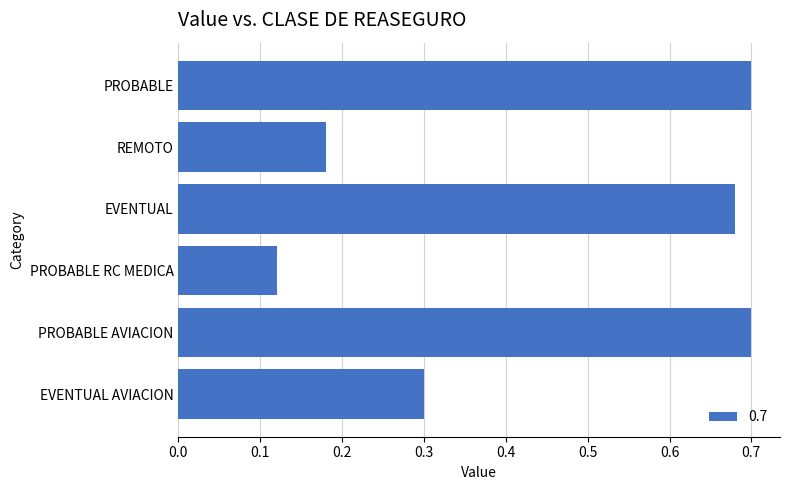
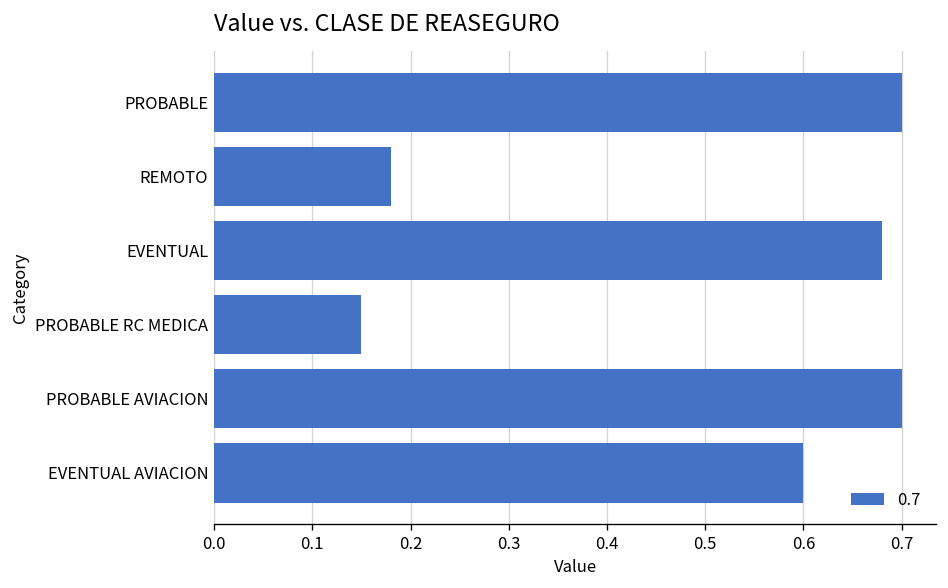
  {
    "PROBABLE": 0.70,
    "REMOTO": 0.18,
    "EVENTUAL": 0.68,
-   "PROBABLE RC MEDICA": 0.12,
+   "PROBABLE RC MEDICA": 0.15,
    "PROBABLE AVIACION": 0.70,
-   "EVENTUAL AVIACION": 0.3
+   "EVENTUAL AVIACION": 0.6
  }
